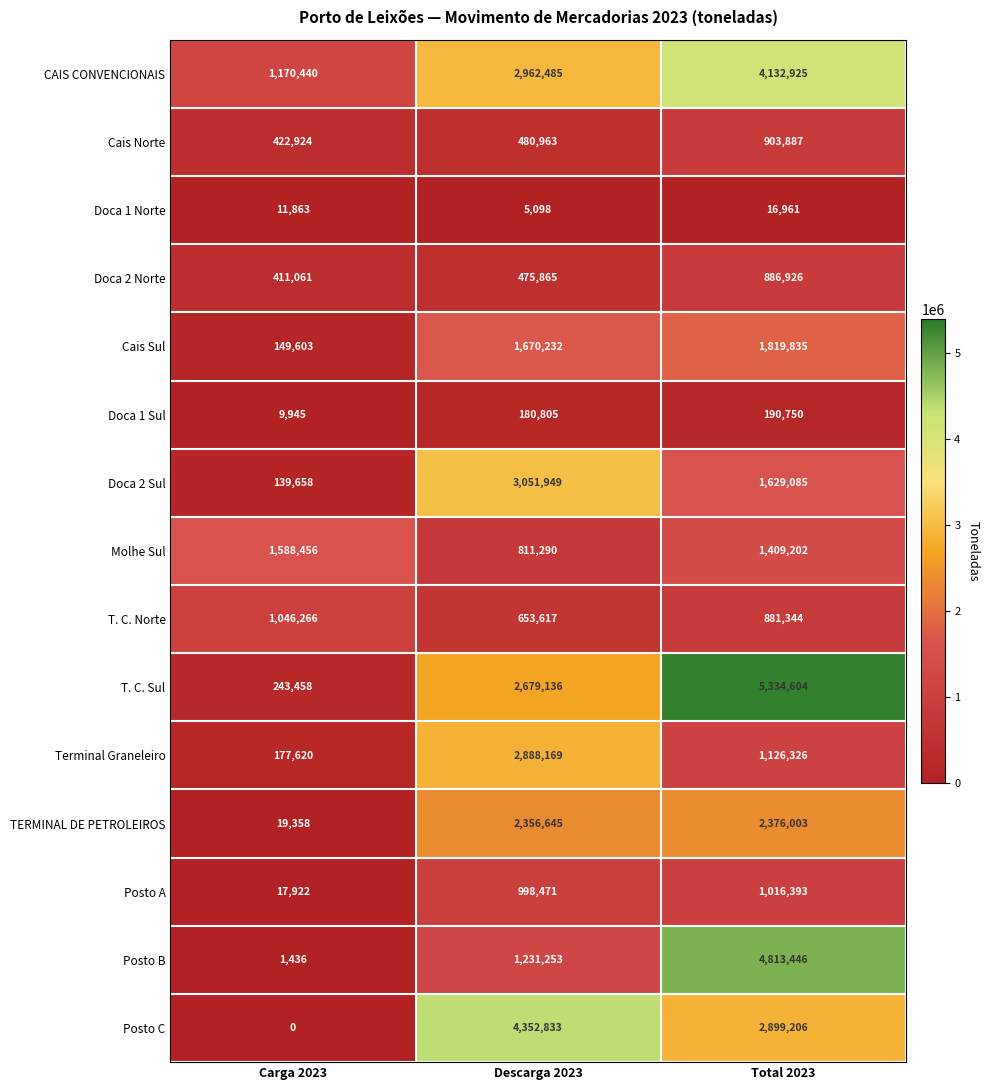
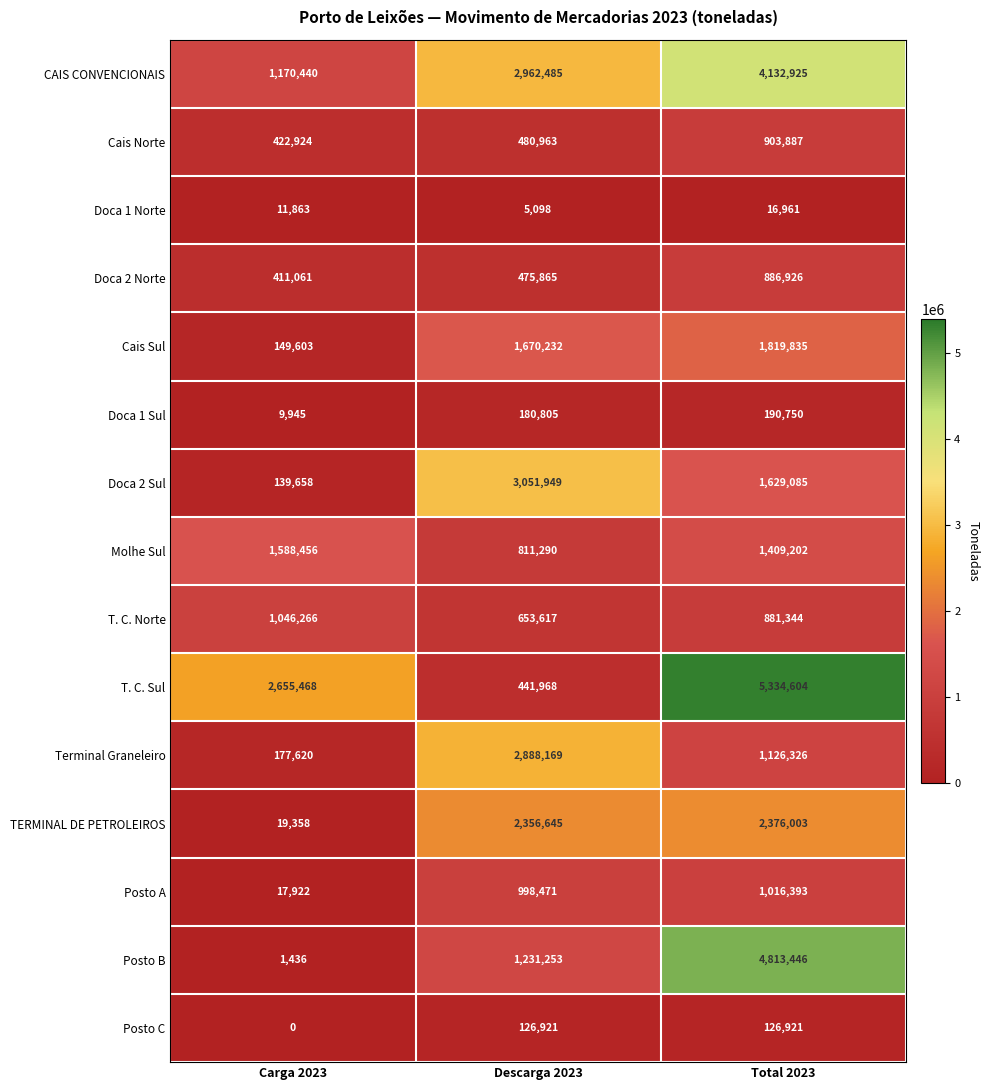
  {
    "CAIS CONVENCIONAIS": {
      "Carga 2023": "1,170,440",
      "Descarga 2023": "2,962,485",
      "Total 2023": "4,132,925"
    },
    "Cais Norte": {
      "Carga 2023": "422,924",
      "Descarga 2023": "480,963",
      "Total 2023": "903,887"
    },
    "Doca 1 Norte": {
      "Carga 2023": "11,863",
      "Descarga 2023": "5,098",
      "Total 2023": "16,961"
    },
    "Doca 2 Norte": {
      "Carga 2023": "411,061",
      "Descarga 2023": "475,865",
      "Total 2023": "886,926"
    },
    "Cais Sul": {
      "Carga 2023": "149,603",
      "Descarga 2023": "1,670,232",
      "Total 2023": "1,819,835"
    },
    "Doca 1 Sul": {
      "Carga 2023": "9,945",
      "Descarga 2023": "180,805",
      "Total 2023": "190,750"
    },
    "Doca 2 Sul": {
      "Carga 2023": "139,658",
      "Descarga 2023": "3,051,949",
      "Total 2023": "1,629,085"
    },
    "Molhe Sul": {
      "Carga 2023": "1,588,456",
      "Descarga 2023": "811,290",
      "Total 2023": "1,409,202"
    },
    "T. C. Norte": {
      "Carga 2023": "1,046,266",
      "Descarga 2023": "653,617",
      "Total 2023": "881,344"
    },
    "T. C. Sul": {
-     "Carga 2023": "243,458",
-     "Descarga 2023": "2,679,136",
+     "Carga 2023": "2,655,468",
+     "Descarga 2023": "441,968",
      "Total 2023": "5,334,604"
    },
    "Terminal Graneleiro": {
      "Carga 2023": "177,620",
      "Descarga 2023": "2,888,169",
      "Total 2023": "1,126,326"
    },
    "TERMINAL DE PETROLEIROS": {
      "Carga 2023": "19,358",
      "Descarga 2023": "2,356,645",
      "Total 2023": "2,376,003"
    },
    "Posto A": {
      "Carga 2023": "17,922",
      "Descarga 2023": "998,471",
      "Total 2023": "1,016,393"
    },
    "Posto B": {
      "Carga 2023": "1,436",
      "Descarga 2023": "1,231,253",
      "Total 2023": "4,813,446"
    },
    "Posto C": {
      "Carga 2023": "0",
-     "Descarga 2023": "4,352,833",
-     "Total 2023": "2,899,206"
+     "Descarga 2023": "126,921",
+     "Total 2023": "126,921"
    }
  }
